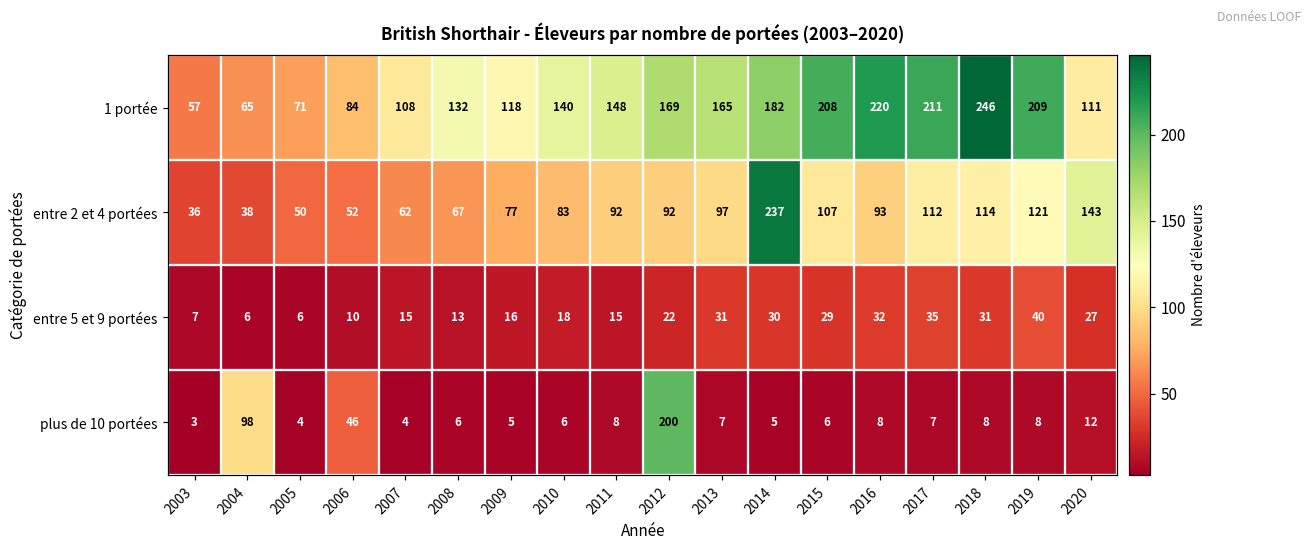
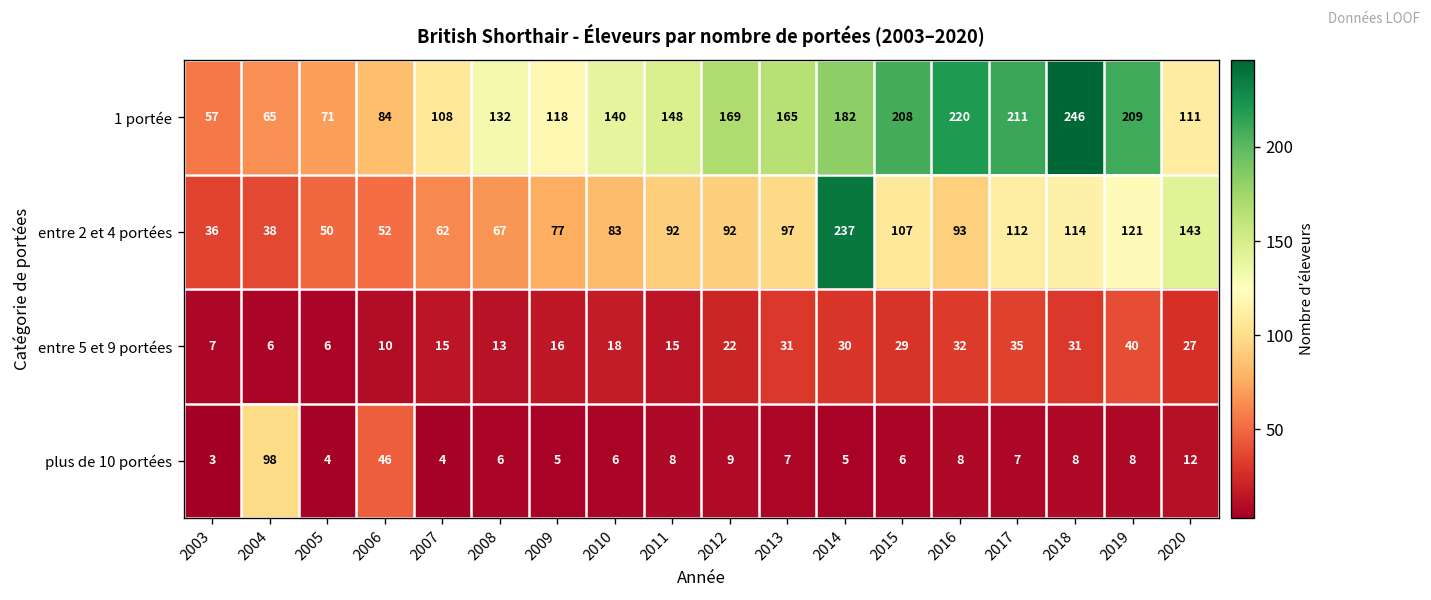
  {
    "1 portée": {
      "2003": 57,
      "2004": 65,
      "2005": 71,
      "2006": 84,
      "2007": 108,
      "2008": 132,
      "2009": 118,
      "2010": 140,
      "2011": 148,
      "2012": 169,
      "2013": 165,
      "2014": 182,
      "2015": 208,
      "2016": 220,
      "2017": 211,
      "2018": 246,
      "2019": 209,
      "2020": 111
    },
    "entre 2 et 4 portées": {
      "2003": 36,
      "2004": 38,
      "2005": 50,
      "2006": 52,
      "2007": 62,
      "2008": 67,
      "2009": 77,
      "2010": 83,
      "2011": 92,
      "2012": 92,
      "2013": 97,
      "2014": 237,
      "2015": 107,
      "2016": 93,
      "2017": 112,
      "2018": 114,
      "2019": 121,
      "2020": 143
    },
    "entre 5 et 9 portées": {
      "2003": 7,
      "2004": 6,
      "2005": 6,
      "2006": 10,
      "2007": 15,
      "2008": 13,
      "2009": 16,
      "2010": 18,
      "2011": 15,
      "2012": 22,
      "2013": 31,
      "2014": 30,
      "2015": 29,
      "2016": 32,
      "2017": 35,
      "2018": 31,
      "2019": 40,
      "2020": 27
    },
    "plus de 10 portées": {
      "2003": 3,
      "2004": 98,
      "2005": 4,
      "2006": 46,
      "2007": 4,
      "2008": 6,
      "2009": 5,
      "2010": 6,
      "2011": 8,
-     "2012": 200,
+     "2012": 9,
      "2013": 7,
      "2014": 5,
      "2015": 6,
      "2016": 8,
      "2017": 7,
      "2018": 8,
      "2019": 8,
      "2020": 12
    }
  }
